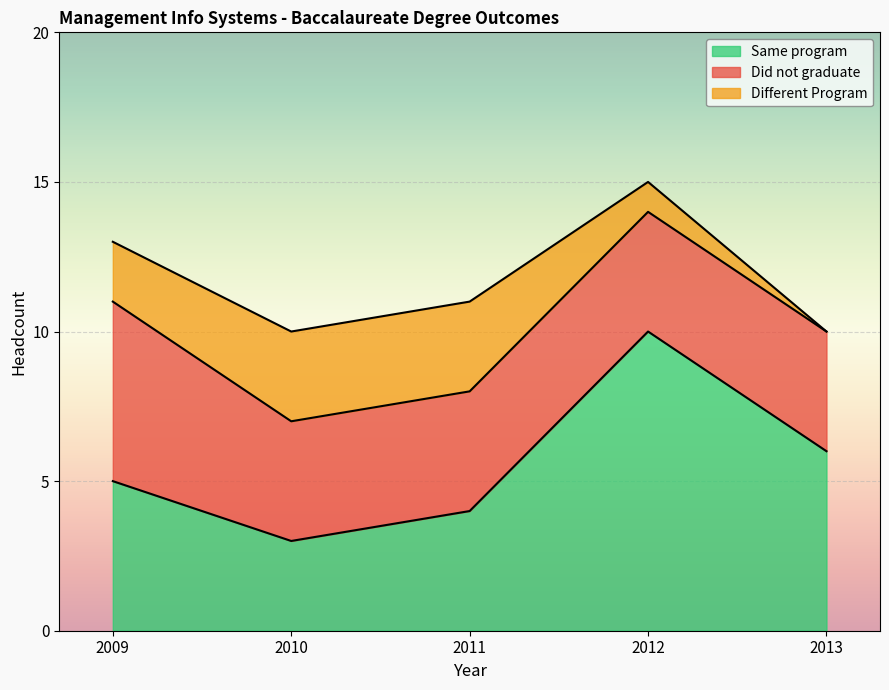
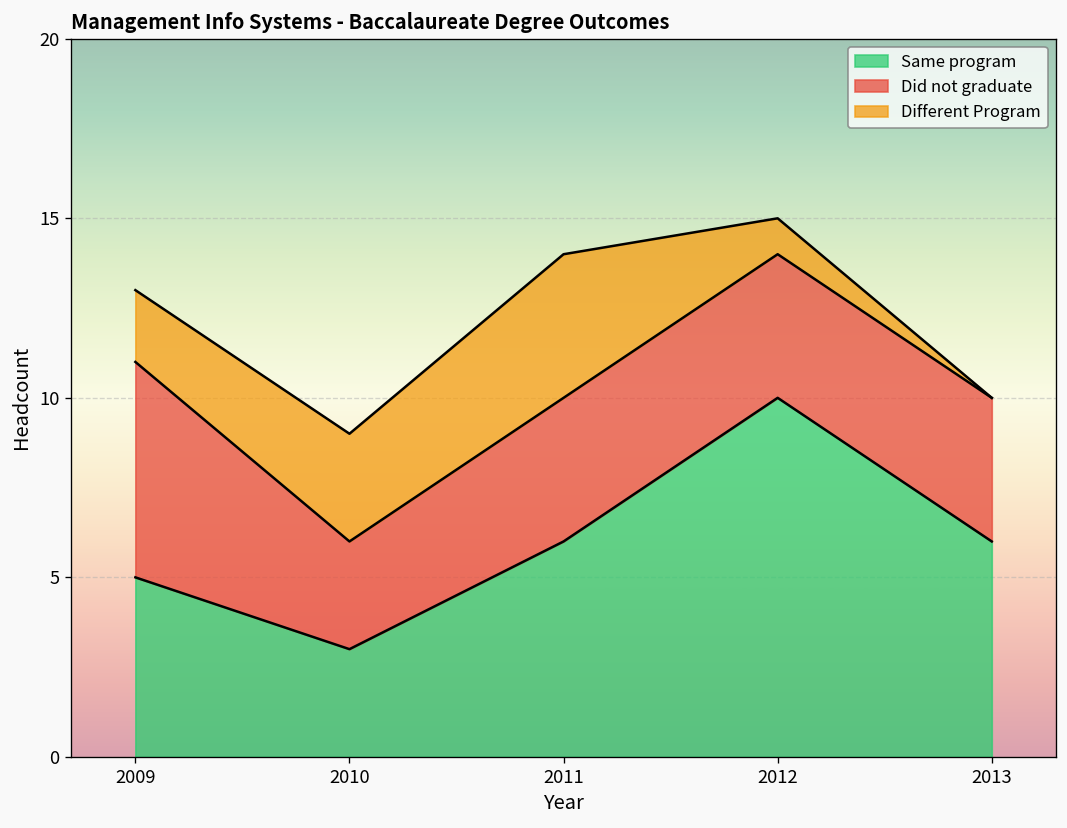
  {
    "Same program": {
      "2009": 5,
      "2010": 3,
-     "2011": 4,
+     "2011": 6,
      "2012": 10,
      "2013": 6
    },
    "Did not graduate": {
      "2009": 6,
-     "2010": 4,
+     "2010": 3,
      "2011": 4,
      "2012": 4
    },
    "Different Program": {
      "2009": 2,
      "2010": 3,
-     "2011": 3,
+     "2011": 4,
      "2012": 1
    }
  }
